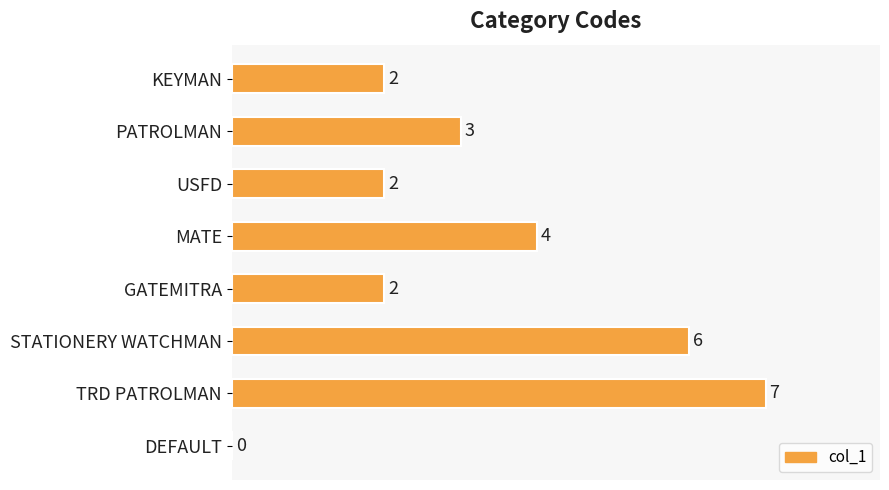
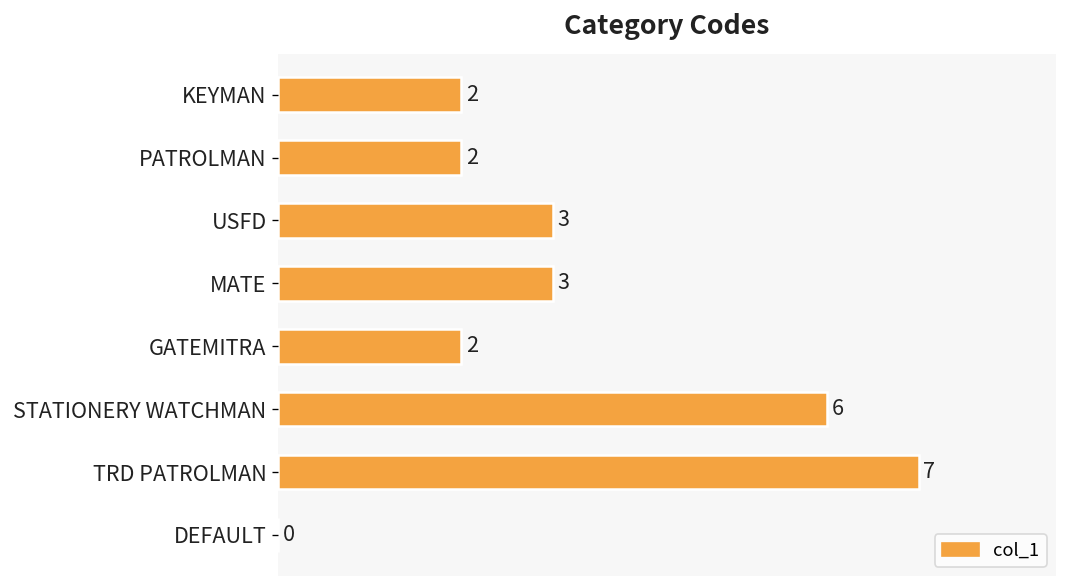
  {
    "KEYMAN": 2,
-   "PATROLMAN": 3,
-   "USFD": 2,
-   "MATE": 4,
+   "PATROLMAN": 2,
+   "USFD": 3,
+   "MATE": 3,
    "GATEMITRA": 2,
    "STATIONERY WATCHMAN": 6,
    "TRD PATROLMAN": 7,
    "DEFAULT": 0
  }
